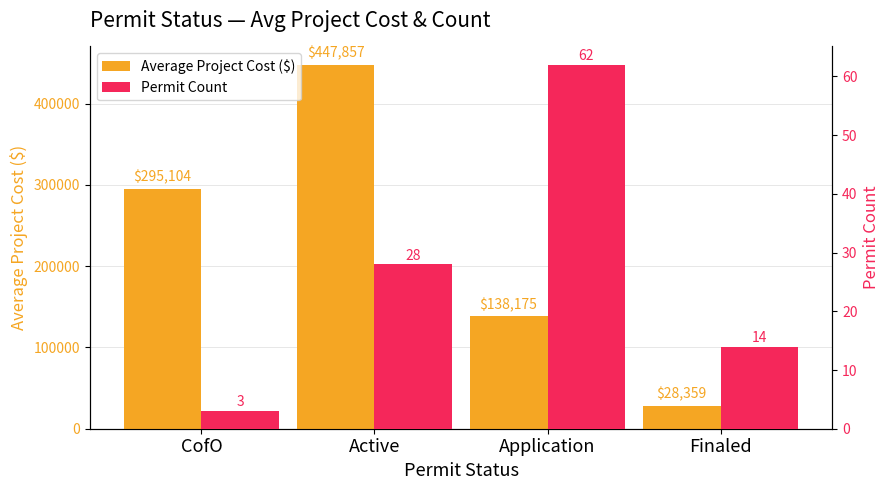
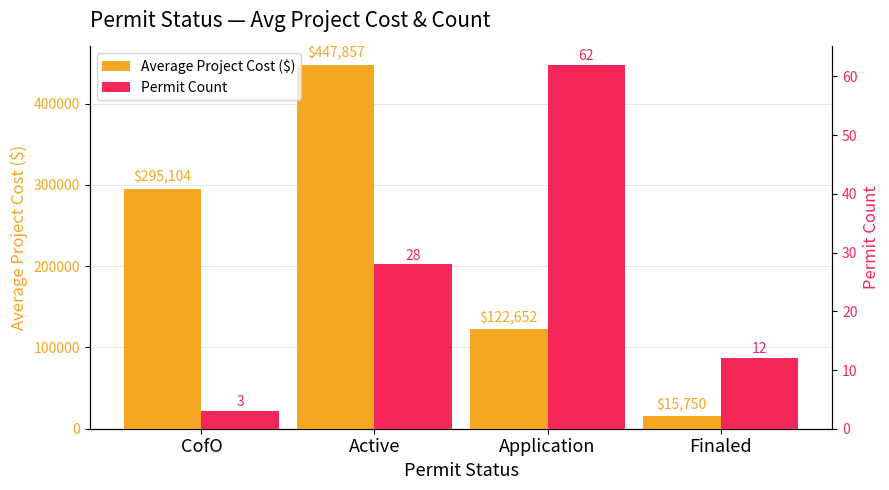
  {
    "Average Project Cost ($)": {
      "CofO": "$295,104",
      "Active": "$447,857",
-     "Application": "$138,175",
-     "Finaled": "$28,359"
+     "Application": "$122,652",
+     "Finaled": "$15,750"
    },
    "Permit Count": {
      "CofO": "3",
      "Active": "28",
      "Application": "62",
-     "Finaled": "14"
+     "Finaled": "12"
    }
  }
